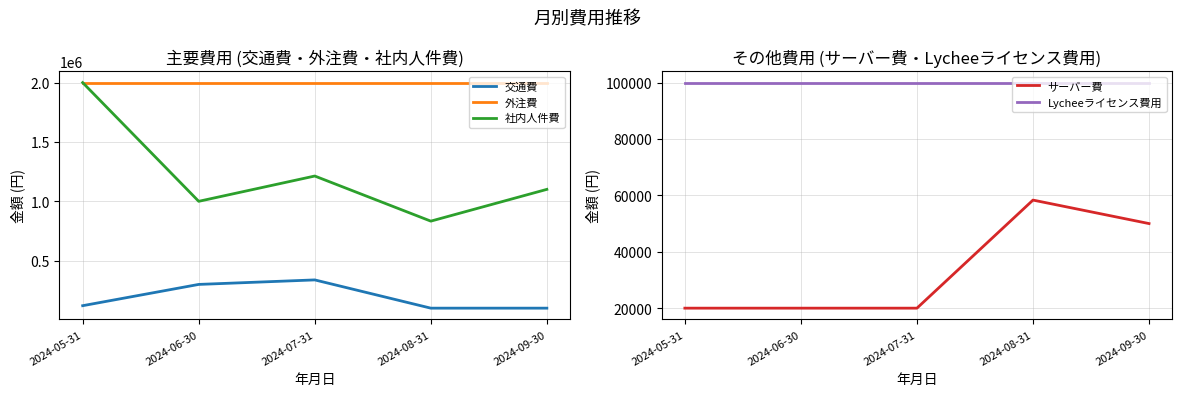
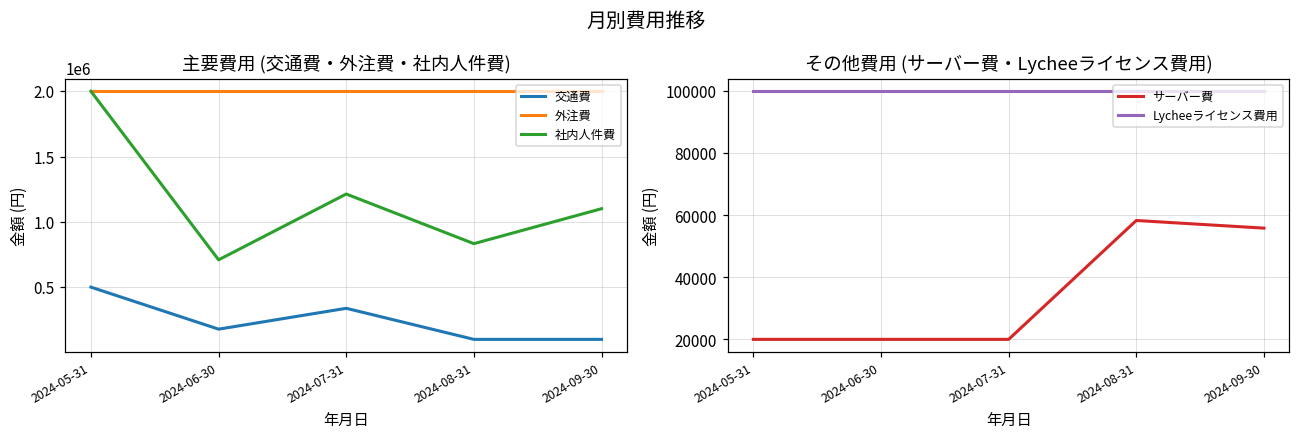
  {
    "主要費用 (交通費・外注費・社内人件費)": {
      "交通費": {
-       "2024-05-31": 120000,
-       "2024-06-30": 300000,
+       "2024-05-31": 500000,
+       "2024-06-30": 180000,
        "2024-07-31": 340000,
        "2024-08-31": 100000,
        "2024-09-30": 100000
      },
      "外注費": {
        "2024-06-30": 2000000,
        "2024-07-31": 2000000,
        "2024-08-31": 2000000
      },
      "社内人件費": {
-       "2024-06-30": 1000000,
+       "2024-06-30": 710000,
        "2024-07-31": 1210000,
        "2024-08-31": 830000,
        "2024-09-30": 1100000
      }
    },
    "その他費用 (サーバー費・Lycheeライセンス費用)": {
      "サーバー費": {
        "2024-05-31": 20000,
        "2024-06-30": 20000,
        "2024-07-31": 20000,
        "2024-08-31": 58000,
-       "2024-09-30": 50000
+       "2024-09-30": 56000
      },
      "Lycheeライセンス費用": {
        "2024-05-31": 100000,
        "2024-06-30": 100000,
        "2024-07-31": 100000
      }
    }
  }
